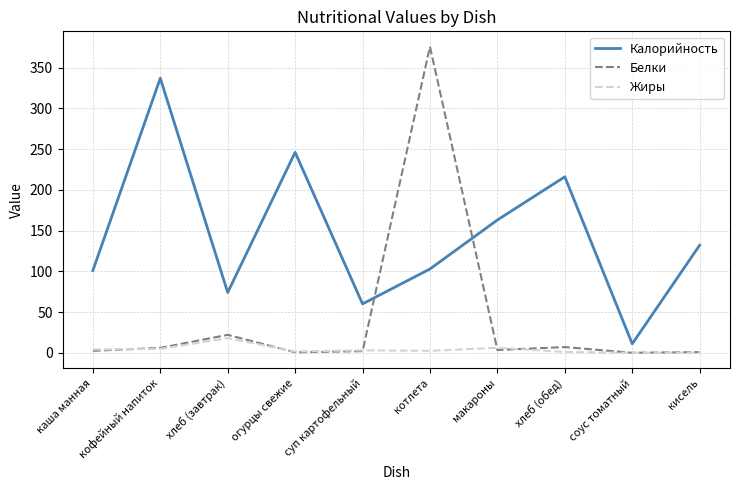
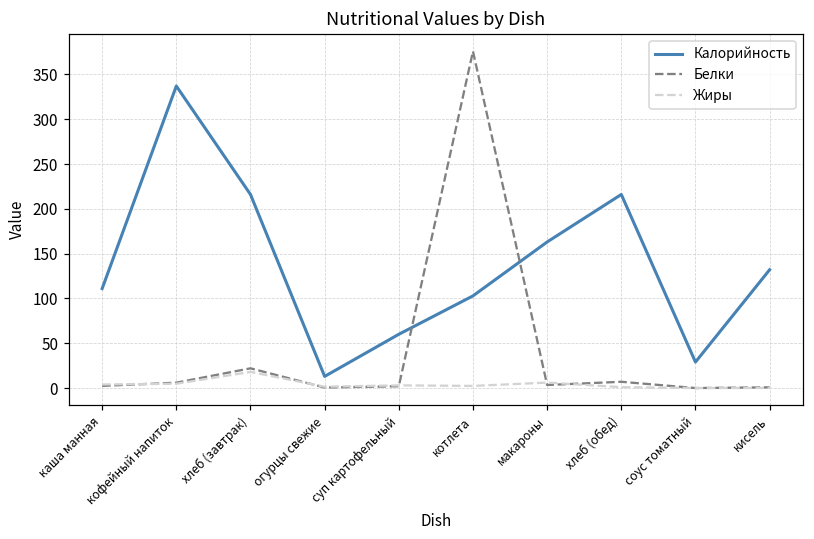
  {
    "Калорийность": {
-     "каша манная": 100,
+     "каша манная": 110,
      "кофейный напиток": 340,
-     "хлеб (завтрак)": 70,
-     "огурцы свежие": 250,
+     "хлеб (завтрак)": 220,
+     "огурцы свежие": 10,
      "суп картофельный": 60,
      "котлета": 100,
      "макароны": 160,
      "хлеб (обед)": 220,
-     "соус томатный": 10,
+     "соус томатный": 30,
      "кисель": 130
    },
    "Белки": {
      "хлеб (завтрак)": 20,
      "котлета": 380,
      "хлеб (обед)": 10
    },
    "Жиры": {
      "хлеб (завтрак)": 20,
      "котлета": 0,
      "хлеб (обед)": 0
    }
  }
